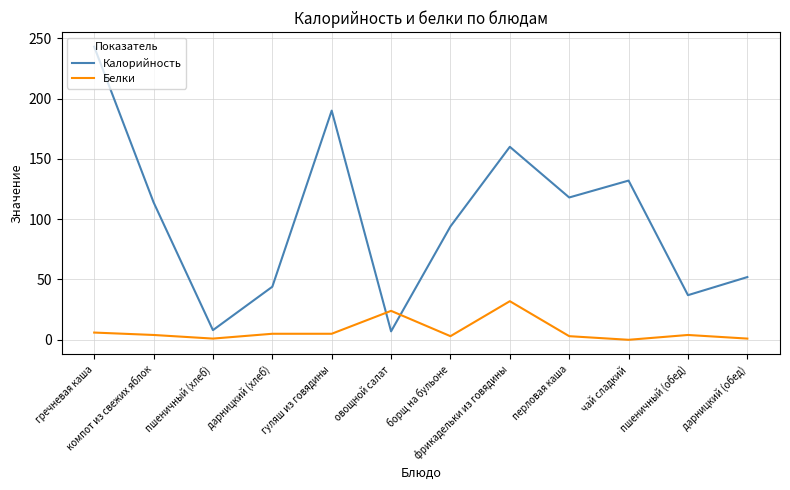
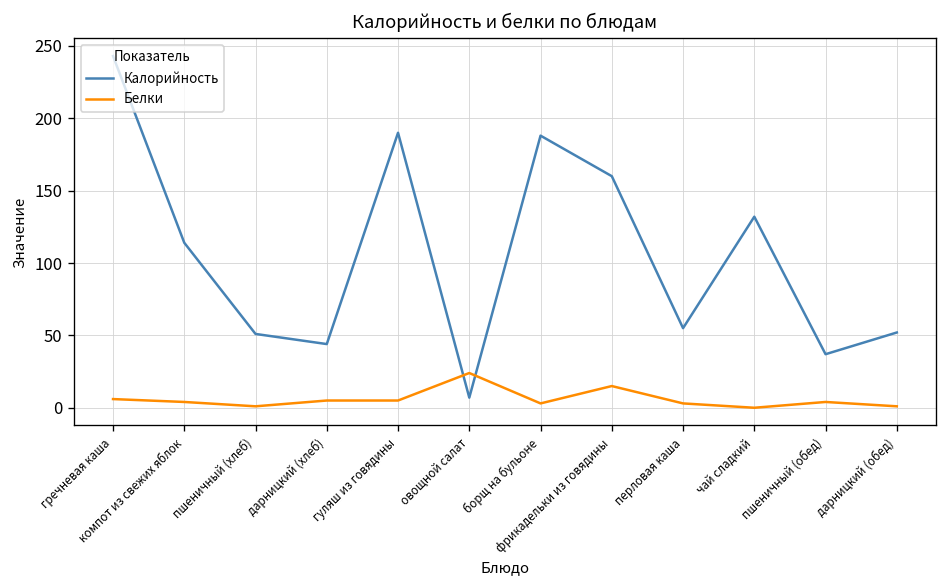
  {
    "Калорийность": {
      "компот из свежих яблок": 114,
-     "пшеничный (хлеб)": 8,
+     "пшеничный (хлеб)": 51,
      "дарницкий (хлеб)": 44,
      "гуляш из говядины": 190,
      "овощной салат": 7,
-     "борщ на бульоне": 94,
+     "борщ на бульоне": 188,
      "фрикадельки из говядины": 160,
-     "перловая каша": 118,
+     "перловая каша": 55,
      "чай сладкий": 132,
      "пшеничный (обед)": 37,
      "дарницкий (обед)": 52
    },
    "Белки": {
      "гречневая каша": 6,
      "компот из свежих яблок": 4,
      "пшеничный (хлеб)": 1,
      "дарницкий (хлеб)": 5,
      "гуляш из говядины": 5,
      "овощной салат": 24,
      "борщ на бульоне": 3,
-     "фрикадельки из говядины": 32,
+     "фрикадельки из говядины": 15,
      "перловая каша": 3,
      "чай сладкий": 0,
      "пшеничный (обед)": 4,
      "дарницкий (обед)": 1
    }
  }
